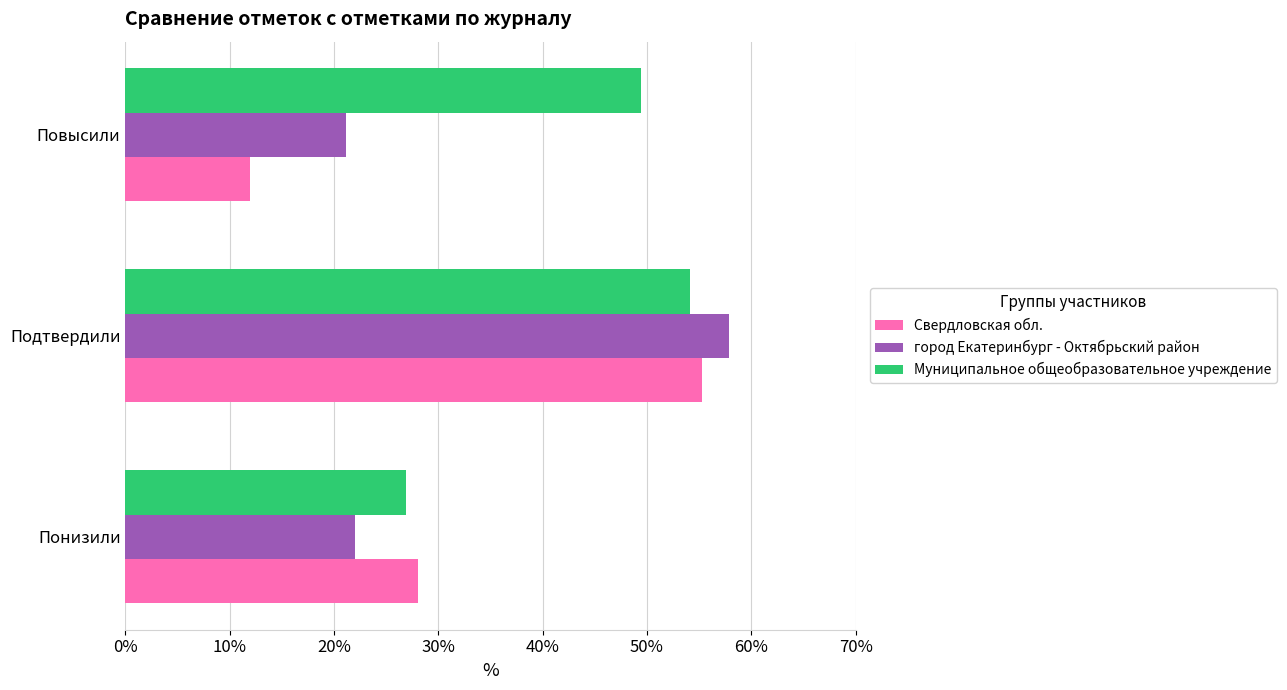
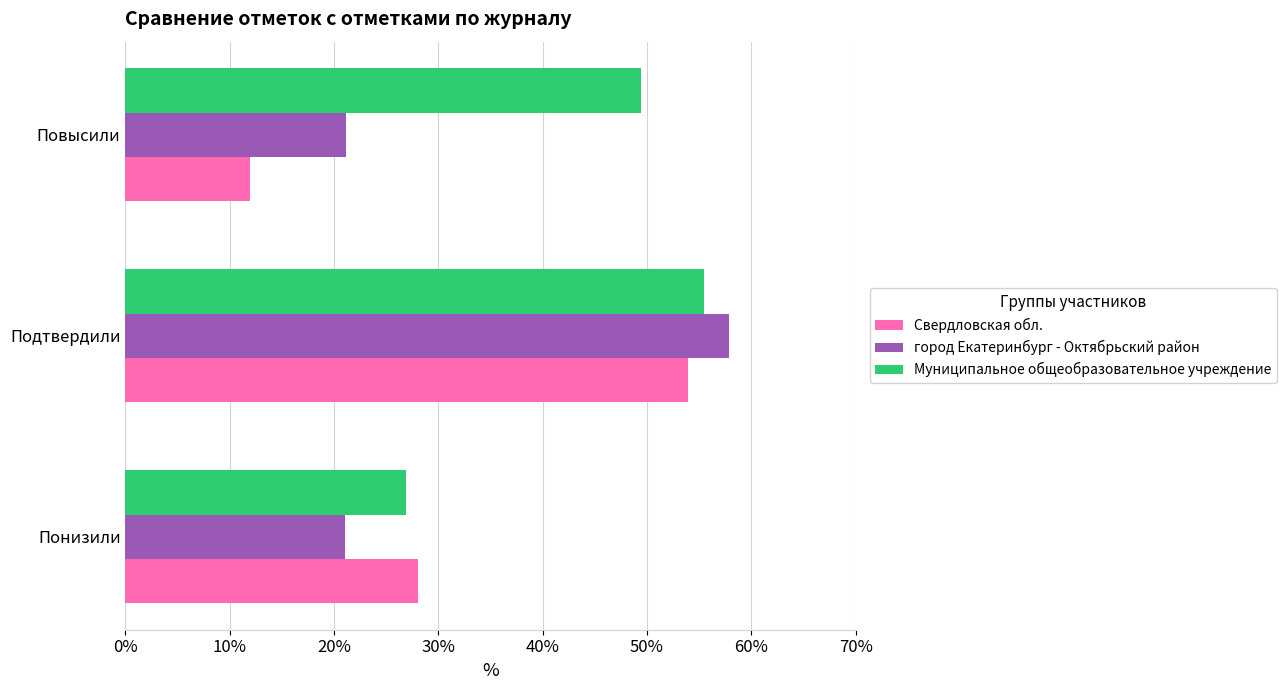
  {
    "Свердловская обл.": {
      "Повысили": "12.0%",
-     "Подтвердили": "55.2%",
+     "Подтвердили": "53.9%",
      "Понизили": "28.0%"
    },
    "город Екатеринбург - Октябрьский район": {
      "Повысили": "21.1%",
      "Подтвердили": "57.8%",
-     "Понизили": "22.0%"
+     "Понизили": "21.1%"
    },
    "Муниципальное общеобразовательное учреждение": {
      "Повысили": "49.4%",
-     "Подтвердили": "54.2%",
+     "Подтвердили": "55.5%",
      "Понизили": "26.9%"
    }
  }
